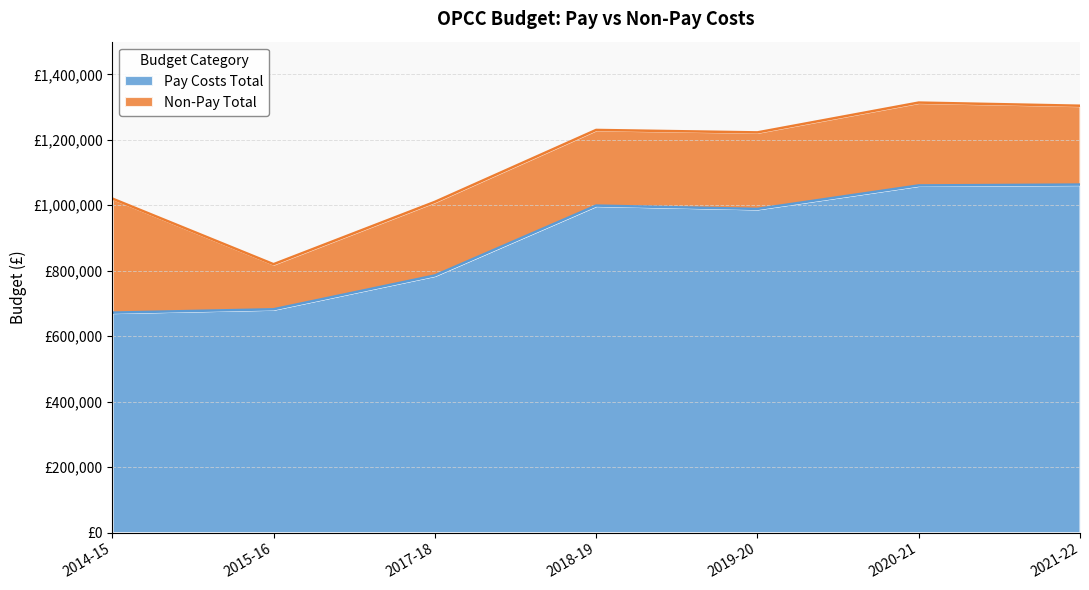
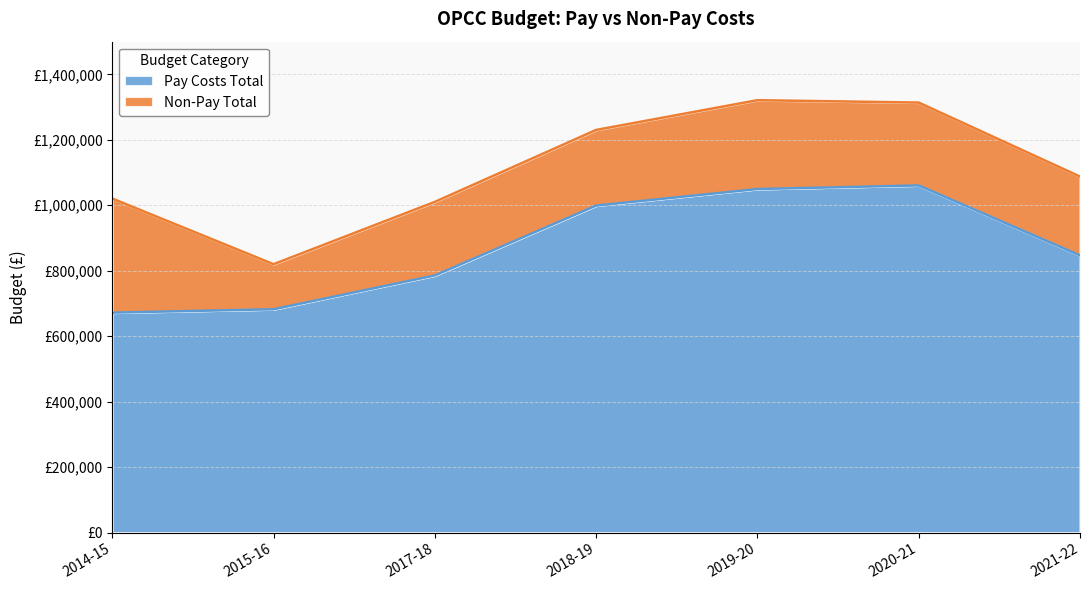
  {
    "Pay Costs Total": {
      "2014-15": "£670,000",
      "2015-16": "£680,000",
      "2017-18": "£790,000",
      "2018-19": "£1,000,000",
-     "2019-20": "£990,000",
+     "2019-20": "£1,050,000",
      "2020-21": "£1,060,000",
-     "2021-22": "£1,060,000"
+     "2021-22": "£850,000"
    },
    "Non-Pay Total": {
      "2014-15": "£350,000",
      "2015-16": "£140,000",
      "2017-18": "£220,000",
      "2018-19": "£230,000",
-     "2019-20": "£230,000",
+     "2019-20": "£270,000",
      "2020-21": "£250,000",
      "2021-22": "£240,000"
    }
  }
